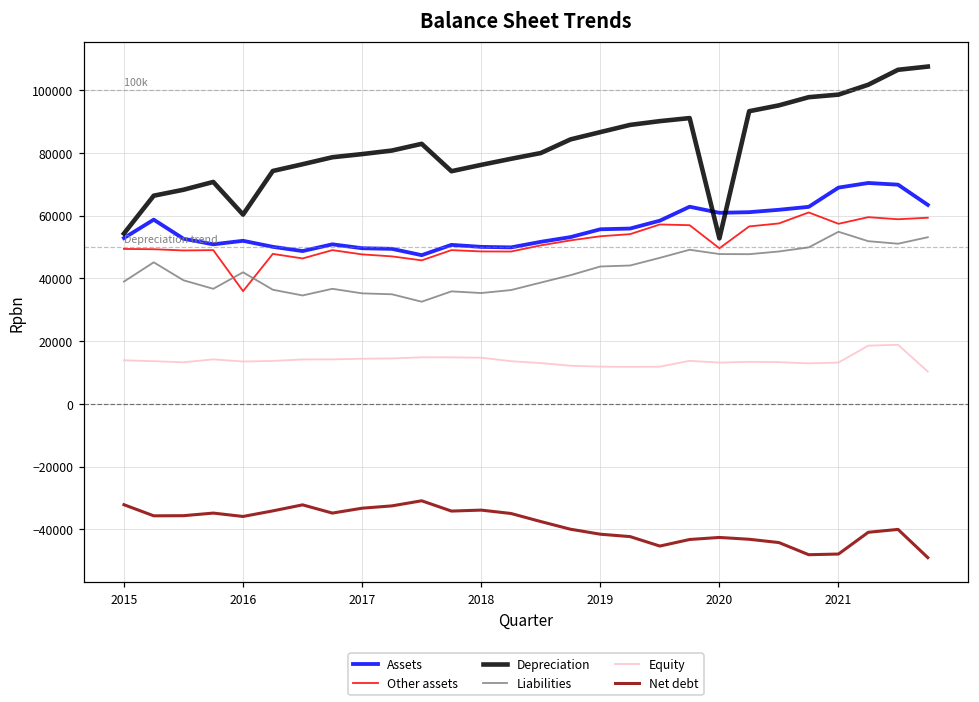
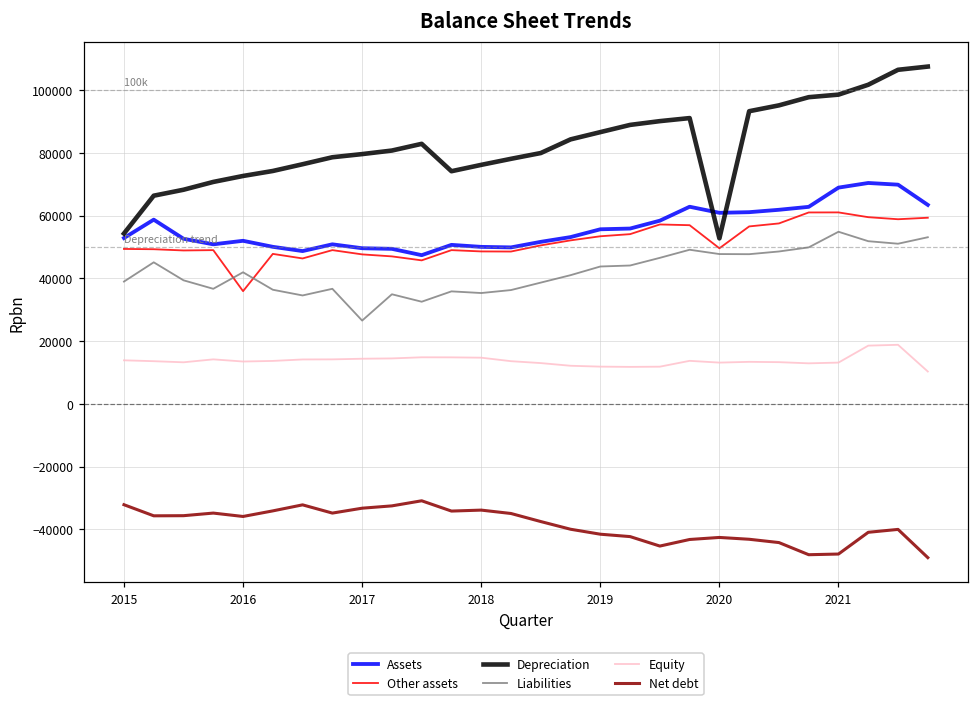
  {
    "Assets": {
      "2015": 53000,
      "2016": 52000,
      "2017": 50000,
      "2018": 50000,
      "2019": 56000,
      "2020": 61000,
      "2021": 69000
    },
    "Other assets": {
      "2015": 49000,
      "2016": 36000,
      "2017": 48000,
      "2018": 49000,
      "2019": 53000,
      "2020": 50000,
-     "2021": 57000
+     "2021": 61000
    },
    "Depreciation": {
      "2015": 54000,
-     "2016": 60000,
+     "2016": 73000,
      "2017": 80000,
      "2018": 76000,
      "2019": 87000,
      "2020": 53000,
      "2021": 99000
    },
    "Liabilities": {
      "2015": 39000,
      "2016": 42000,
-     "2017": 35000,
+     "2017": 27000,
      "2018": 35000,
      "2019": 44000,
      "2020": 48000,
      "2021": 55000
    },
    "Equity": {
      "2015": 14000,
      "2016": 13000,
      "2017": 14000,
      "2018": 15000,
      "2019": 12000,
      "2020": 13000,
      "2021": 13000
    },
    "Net debt": {
      "2015": -32000,
      "2016": -36000,
      "2017": -33000,
      "2018": -34000,
      "2019": -42000,
      "2020": -43000,
      "2021": -48000
    }
  }
